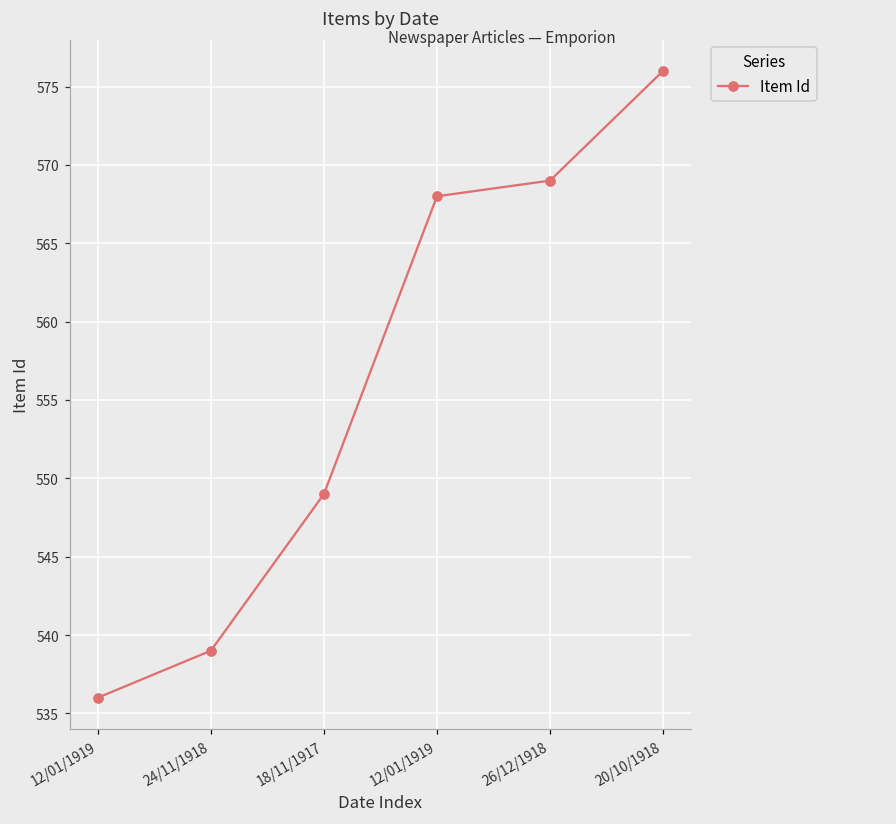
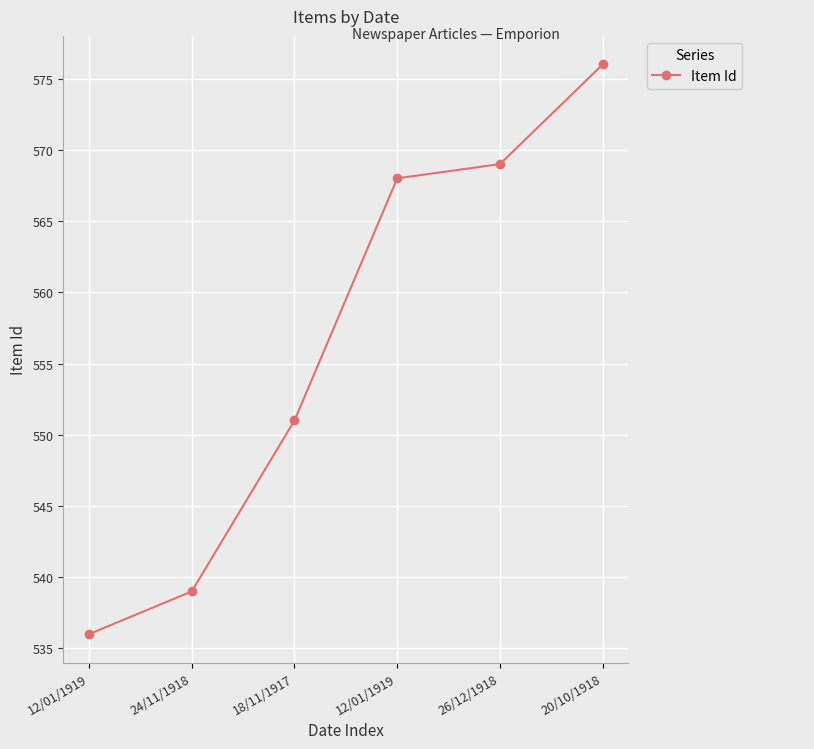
  {
    "24/11/1918": 539,
-   "18/11/1917": 549,
+   "18/11/1917": 551,
    "26/12/1918": 569,
    "20/10/1918": 576
  }
